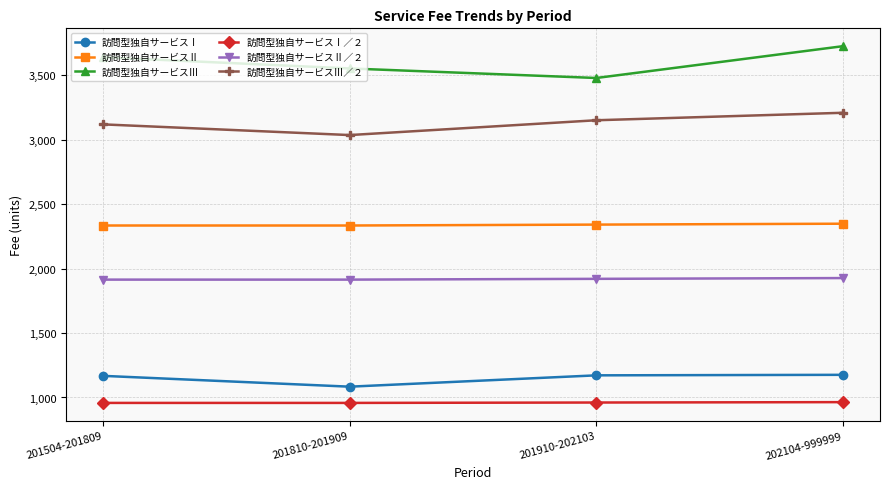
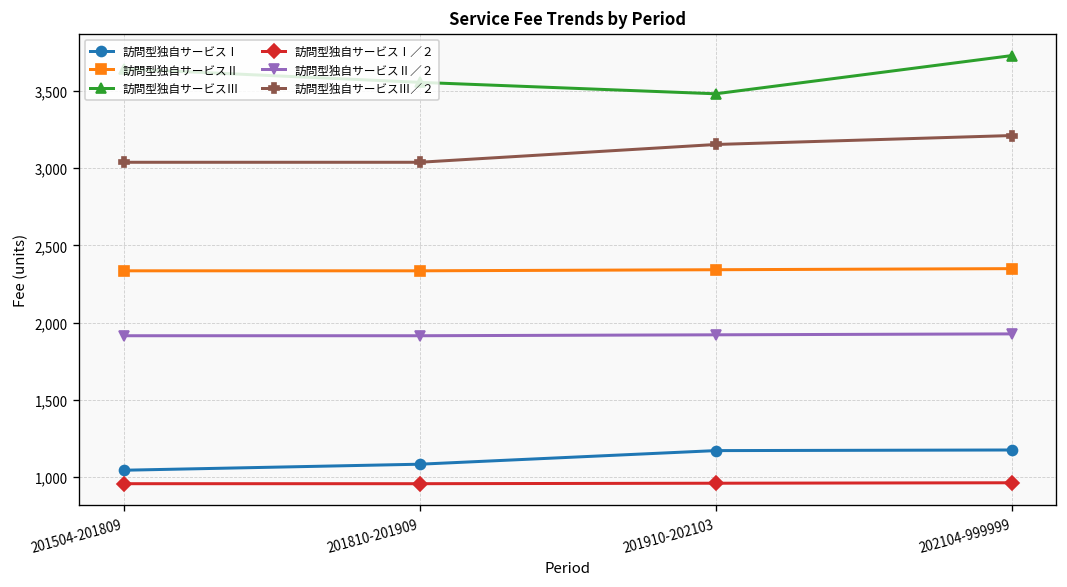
  {
    "訪問型独自サービスⅠ": {
-     "201504-201809": "1,170",
+     "201504-201809": "1,050",
      "201810-201909": "1,080",
      "201910-202103": "1,170",
      "202104-999999": "1,180"
    },
    "訪問型独自サービスⅡ": {
      "201504-201809": "2,340",
      "201810-201909": "2,340",
      "201910-202103": "2,340",
      "202104-999999": "2,350"
    },
    "訪問型独自サービスⅢ": {
      "201910-202103": "3,480",
      "202104-999999": "3,730"
    },
    "訪問型独自サービスⅠ／２": {
      "201504-201809": "960",
      "201810-201909": "960",
      "201910-202103": "960",
      "202104-999999": "960"
    },
    "訪問型独自サービスⅡ／２": {
      "201504-201809": "1,920",
      "201810-201909": "1,920",
      "201910-202103": "1,920",
      "202104-999999": "1,930"
    },
    "訪問型独自サービスⅢ／２": {
-     "201504-201809": "3,120",
+     "201504-201809": "3,040",
      "201810-201909": "3,040",
      "201910-202103": "3,150",
      "202104-999999": "3,210"
    }
  }
